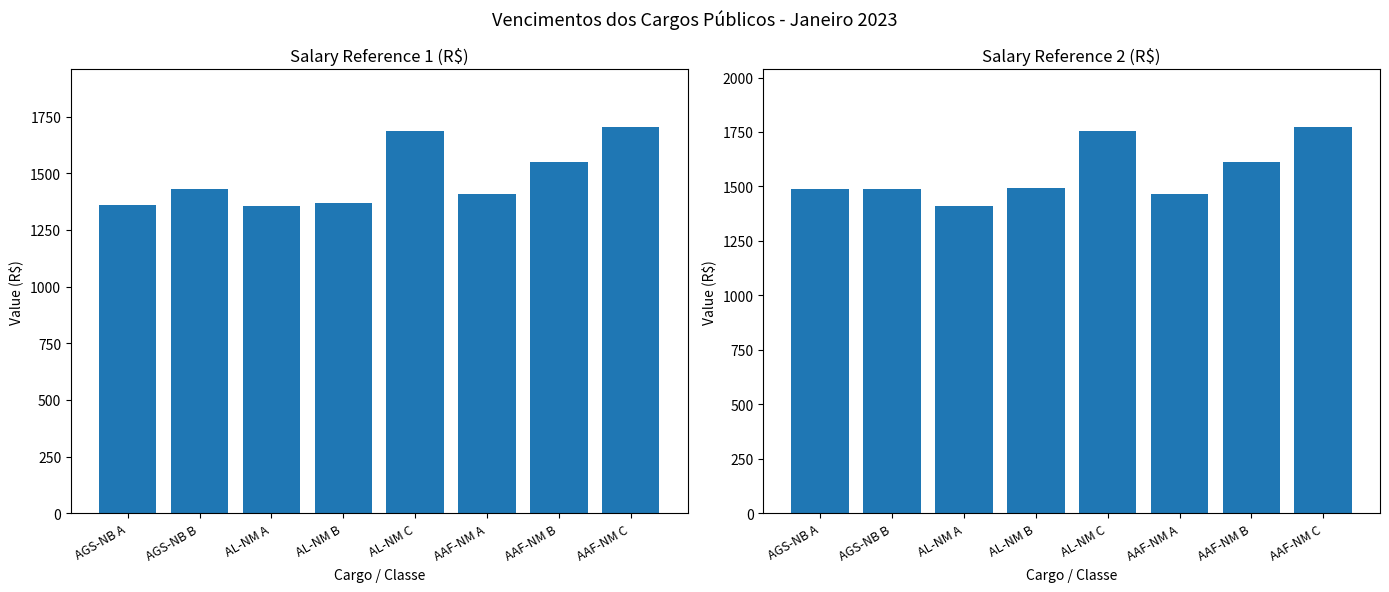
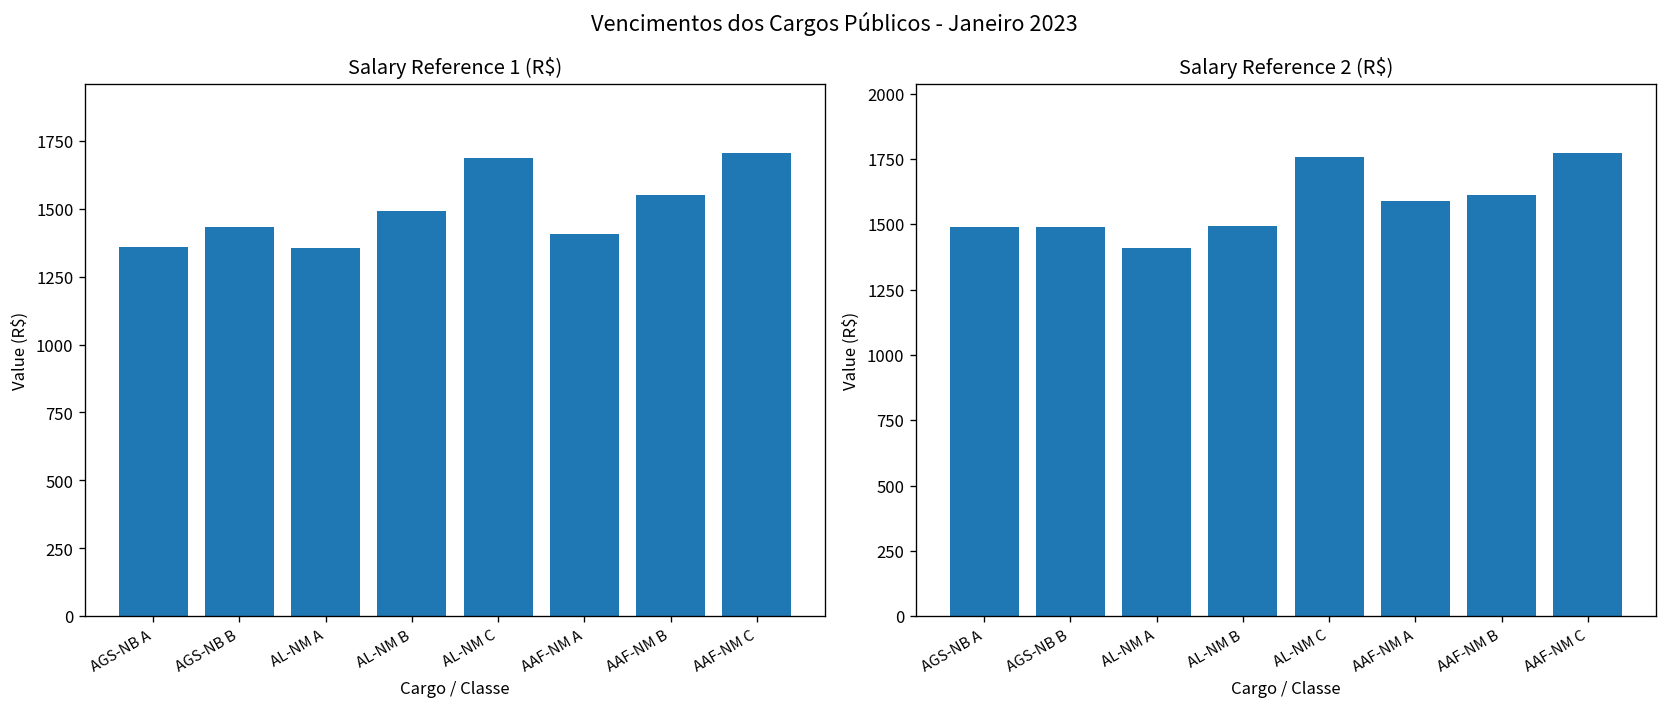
  {
    "Salary Reference 1 (R$)": {
      "AGS-NB A": 1360,
      "AGS-NB B": 1430,
      "AL-NM A": 1350,
-     "AL-NM B": 1370,
+     "AL-NM B": 1490,
      "AL-NM C": 1690,
      "AAF-NM A": 1410,
      "AAF-NM B": 1550,
      "AAF-NM C": 1700
    },
    "Salary Reference 2 (R$)": {
      "AGS-NB A": 1490,
      "AGS-NB B": 1490,
      "AL-NM A": 1410,
      "AL-NM B": 1490,
      "AL-NM C": 1760,
-     "AAF-NM A": 1460,
+     "AAF-NM A": 1590,
      "AAF-NM B": 1610,
      "AAF-NM C": 1770
    }
  }
